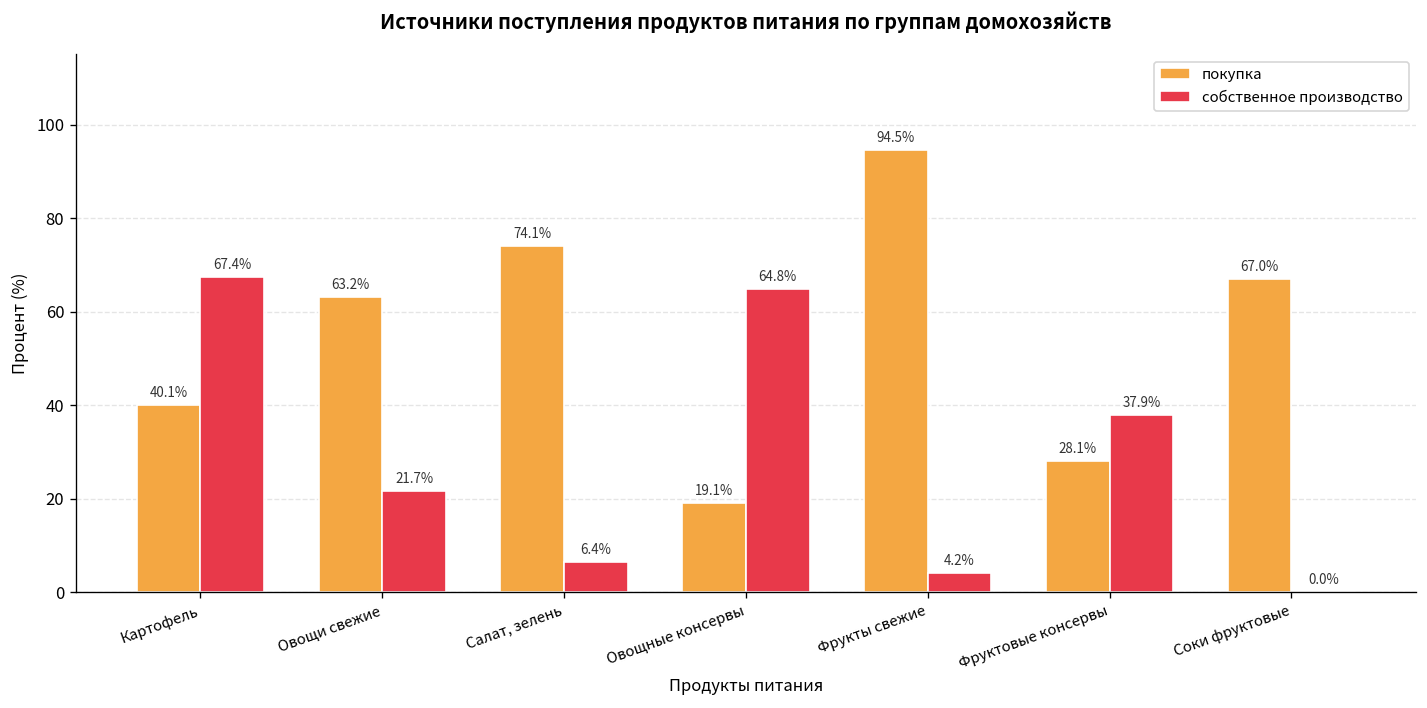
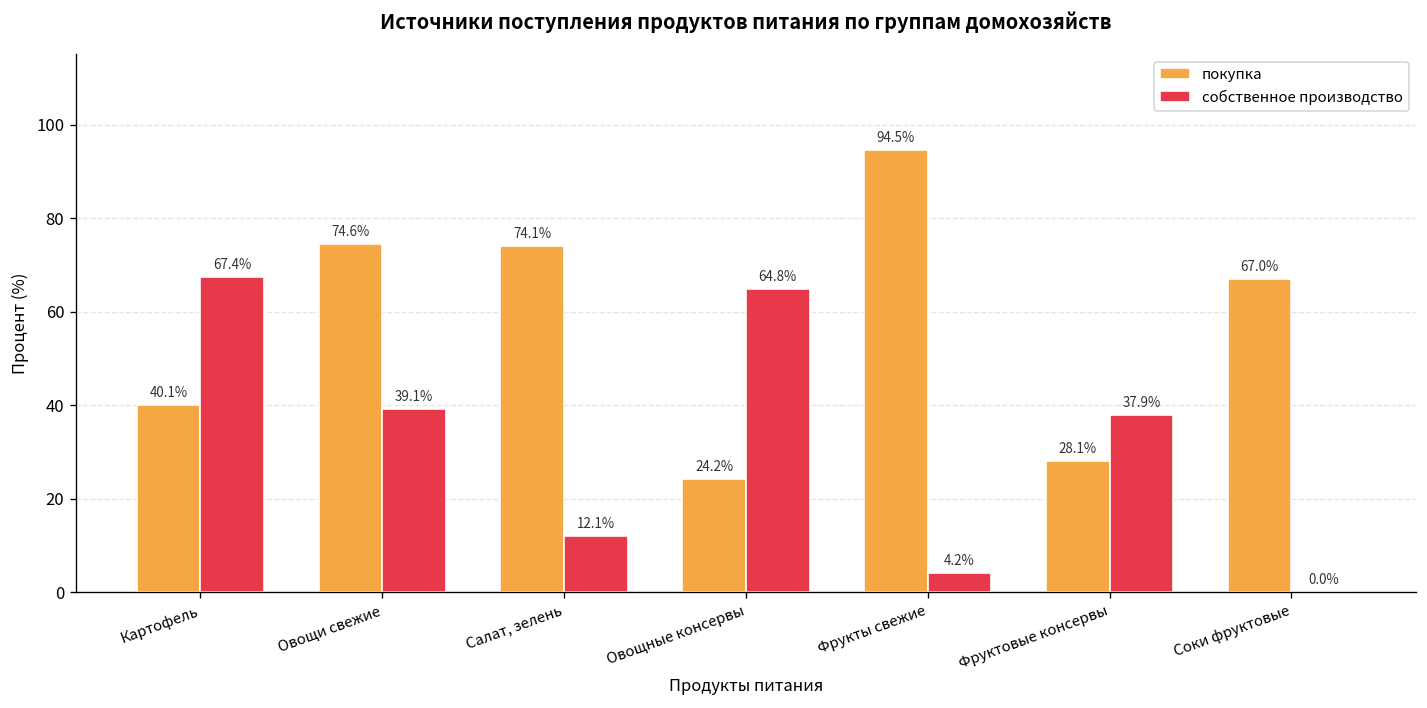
  {
    "покупка": {
      "Картофель": "40.1%",
-     "Овощи свежие": "63.2%",
+     "Овощи свежие": "74.6%",
      "Салат, зелень": "74.1%",
-     "Овощные консервы": "19.1%",
+     "Овощные консервы": "24.2%",
      "Фрукты свежие": "94.5%",
      "Фруктовые консервы": "28.1%",
      "Соки фруктовые": "67.0%"
    },
    "собственное производство": {
      "Картофель": "67.4%",
-     "Овощи свежие": "21.7%",
-     "Салат, зелень": "6.4%",
+     "Овощи свежие": "39.1%",
+     "Салат, зелень": "12.1%",
      "Овощные консервы": "64.8%",
      "Фрукты свежие": "4.2%",
      "Фруктовые консервы": "37.9%",
      "Соки фруктовые": "0.0%"
    }
  }
